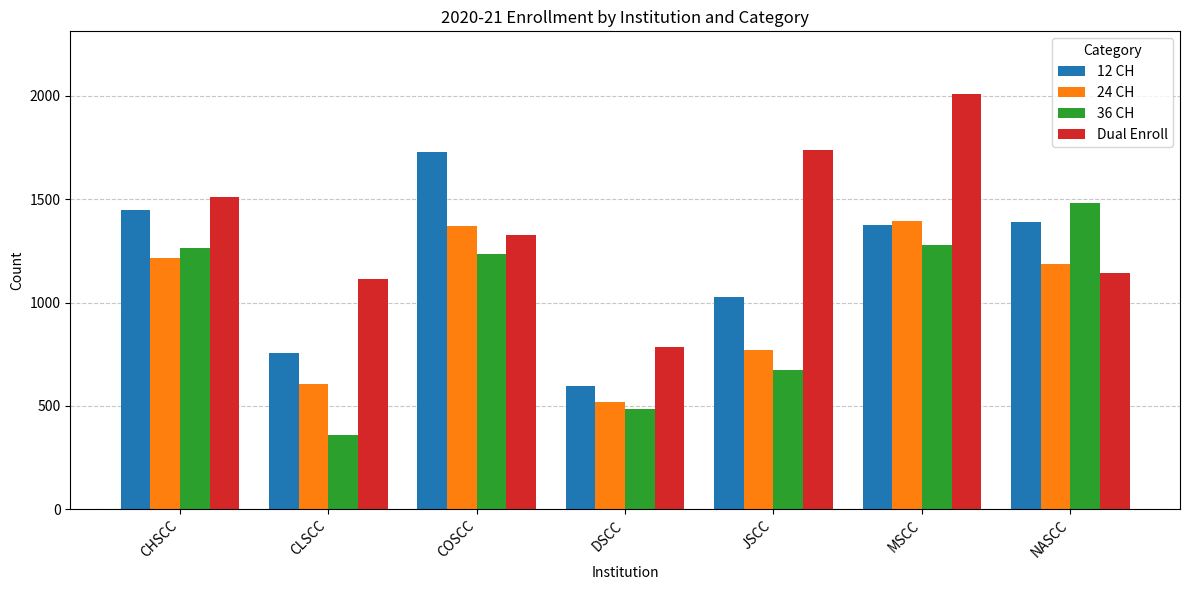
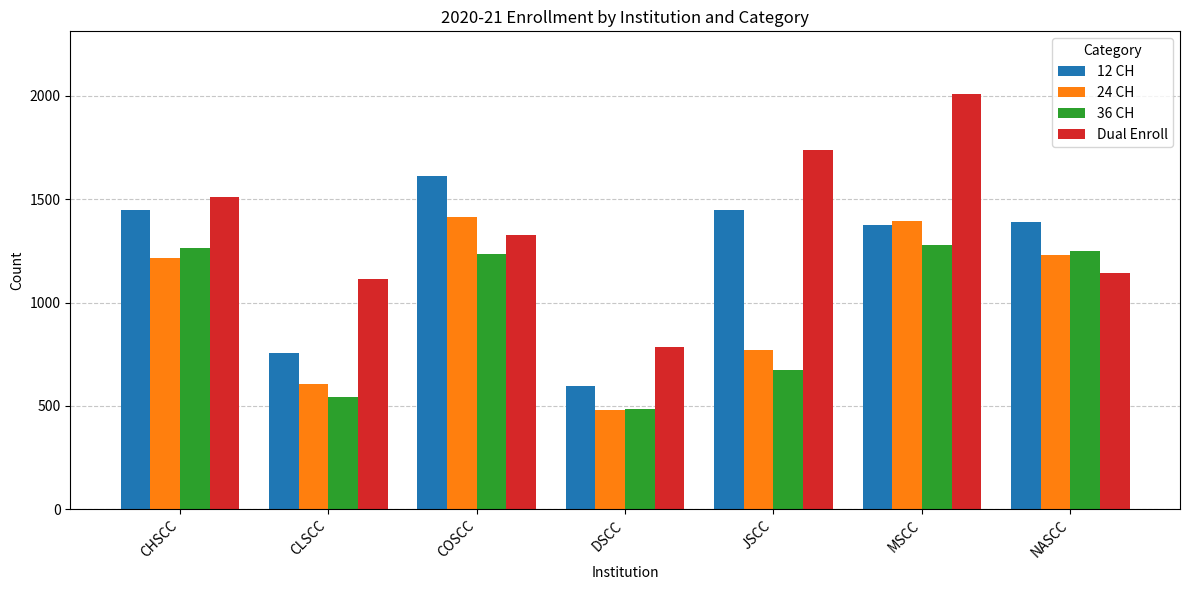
  {
    "12 CH": {
      "CHSCC": 1450,
      "CLSCC": 760,
-     "COSCC": 1730,
+     "COSCC": 1610,
      "DSCC": 590,
-     "JSCC": 1030,
+     "JSCC": 1450,
      "MSCC": 1380,
      "NASCC": 1390
    },
    "24 CH": {
      "CHSCC": 1220,
      "CLSCC": 600,
-     "COSCC": 1370,
-     "DSCC": 520,
+     "COSCC": 1420,
+     "DSCC": 480,
      "JSCC": 770,
      "MSCC": 1400,
-     "NASCC": 1190
+     "NASCC": 1230
    },
    "36 CH": {
      "CHSCC": 1260,
-     "CLSCC": 360,
+     "CLSCC": 540,
      "COSCC": 1230,
      "DSCC": 490,
      "JSCC": 670,
      "MSCC": 1280,
-     "NASCC": 1480
+     "NASCC": 1250
    },
    "Dual Enroll": {
      "CHSCC": 1510,
      "CLSCC": 1110,
      "COSCC": 1330,
      "DSCC": 790,
      "JSCC": 1740,
      "MSCC": 2010,
      "NASCC": 1140
    }
  }
